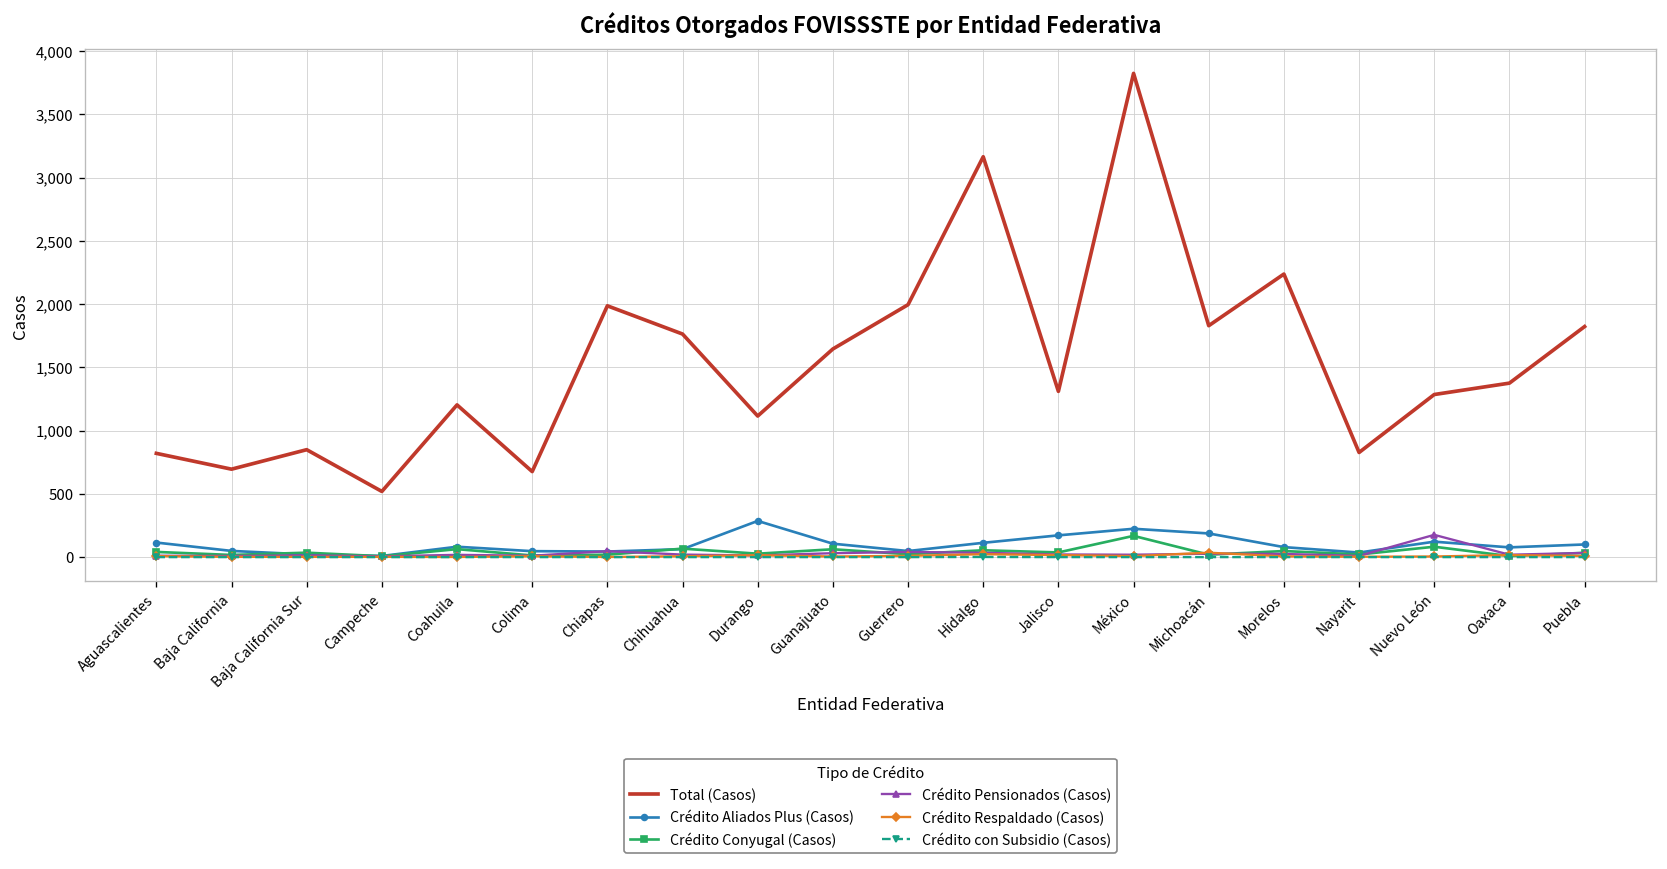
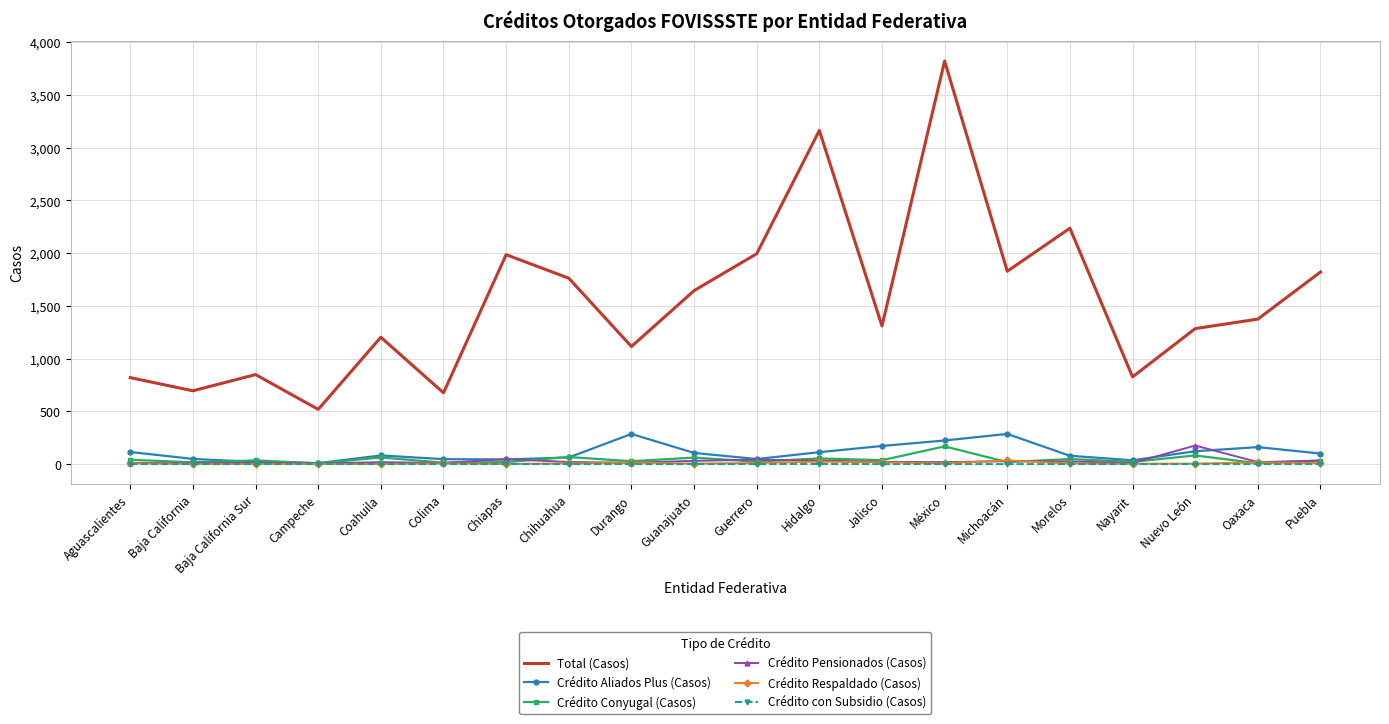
  {
    "Total (Casos)": {
      "Aguascalientes": "820",
      "Baja California": "700",
      "Baja California Sur": "850",
      "Campeche": "520",
      "Coahuila": "1,200",
      "Colima": "680",
      "Chiapas": "1,990",
      "Chihuahua": "1,760",
      "Durango": "1,120",
      "Guanajuato": "1,650",
      "Guerrero": "2,000",
      "Hidalgo": "3,160",
      "Jalisco": "1,310",
      "México": "3,820",
      "Michoacán": "1,830",
      "Morelos": "2,240",
      "Nayarit": "830",
      "Nuevo León": "1,290",
      "Oaxaca": "1,380",
      "Puebla": "1,820"
    },
    "Crédito Aliados Plus (Casos)": {
      "Aguascalientes": "120",
      "Baja California": "50",
      "Colima": "50",
      "Durango": "290",
      "Guanajuato": "110",
      "Hidalgo": "110",
      "Jalisco": "170",
      "México": "220",
-     "Michoacán": "190",
+     "Michoacán": "290",
      "Morelos": "80",
      "Nuevo León": "120",
-     "Oaxaca": "80",
+     "Oaxaca": "160",
      "Puebla": "100"
    },
    "Crédito Pensionados (Casos)": {
      "Guanajuato": "30",
      "Nuevo León": "180"
    }
  }
